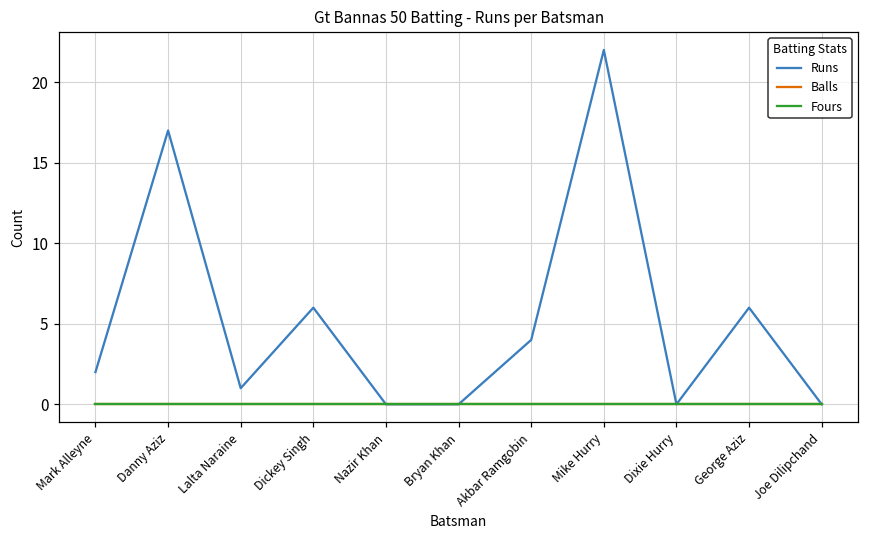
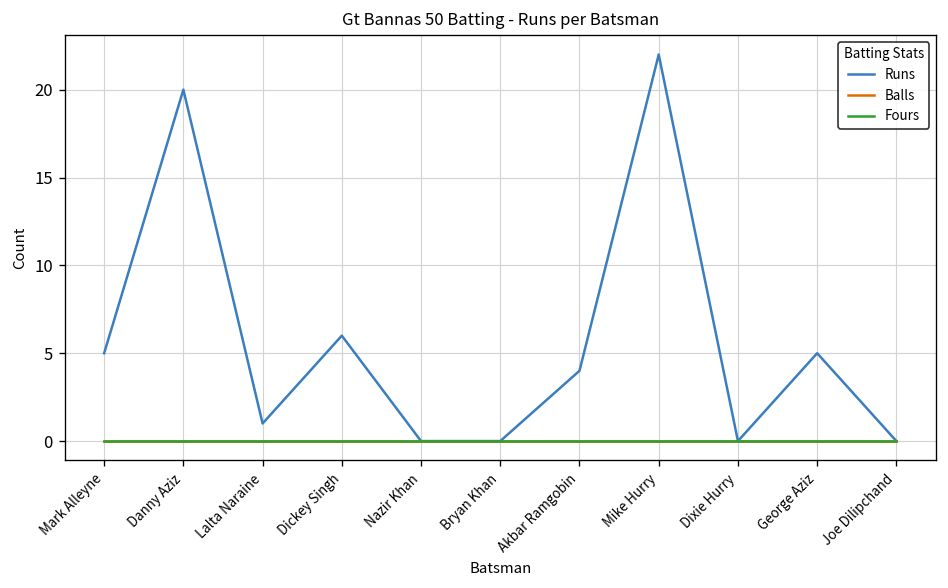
  {
    "Runs": {
-     "Mark Alleyne": 2,
-     "Danny Aziz": 17,
+     "Mark Alleyne": 5,
+     "Danny Aziz": 20,
      "Lalta Naraine": 1,
      "Dickey Singh": 6,
      "Akbar Ramgobin": 4,
      "Mike Hurry": 22,
-     "George Aziz": 6
+     "George Aziz": 5
    },
    "Fours": {
      "Mark Alleyne": 0,
      "Danny Aziz": 0,
      "Lalta Naraine": 0,
      "Dickey Singh": 0,
      "Akbar Ramgobin": 0,
      "Mike Hurry": 0,
      "George Aziz": 0
    }
  }
